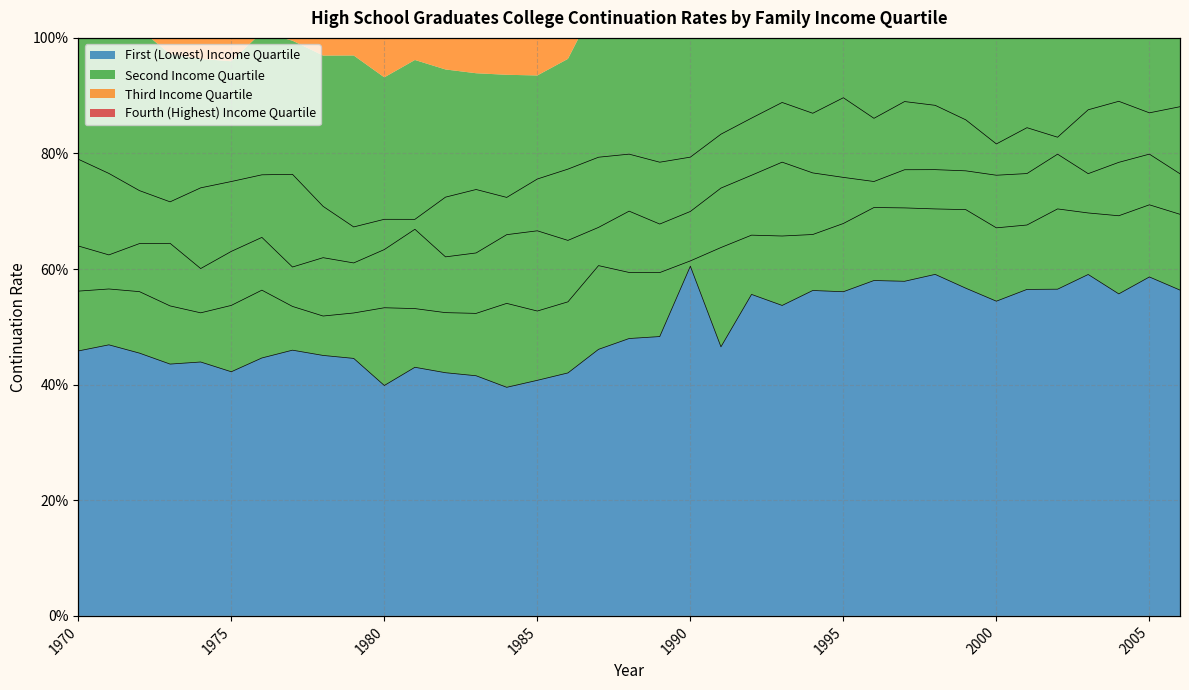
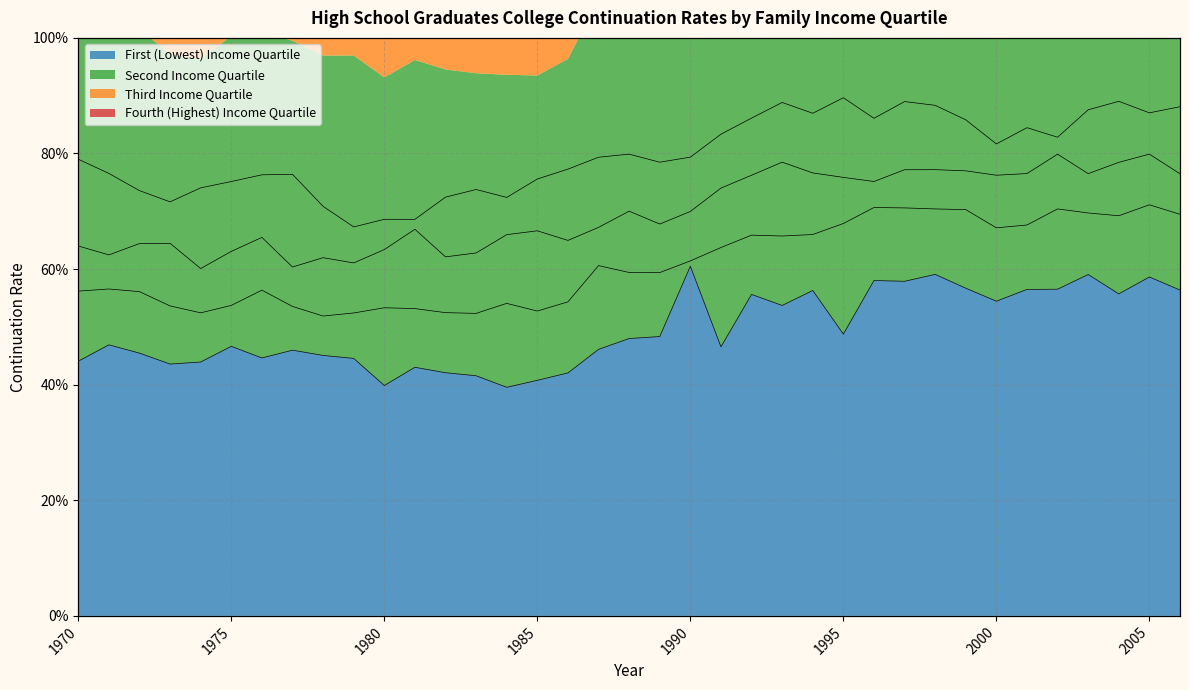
  {
    "First (Lowest) Income Quartile": {
-     "1970": "46%",
-     "1975": "42%",
+     "1970": "44%",
+     "1975": "47%",
      "1980": "40%",
      "1985": "41%",
      "1990": "60%",
-     "1995": "56%",
+     "1995": "49%",
      "2000": "54%",
      "2005": "59%"
    },
    "Second Income Quartile": {
      "1980": "53%",
      "1985": "53%"
    }
  }
